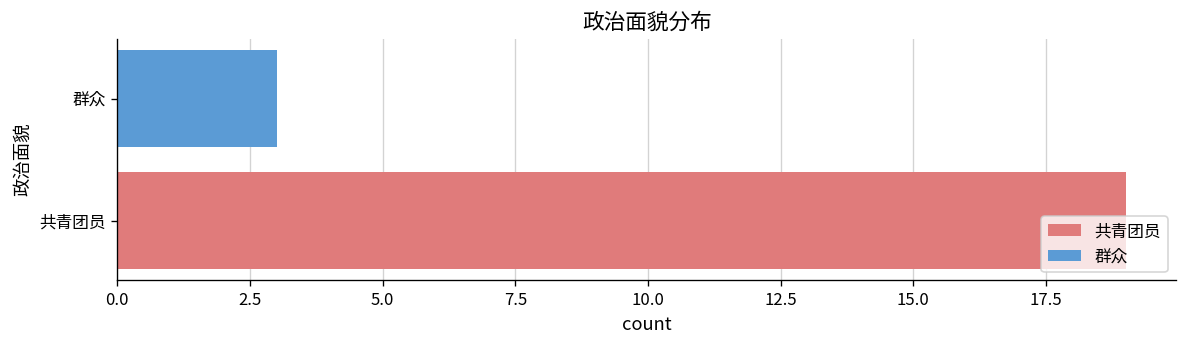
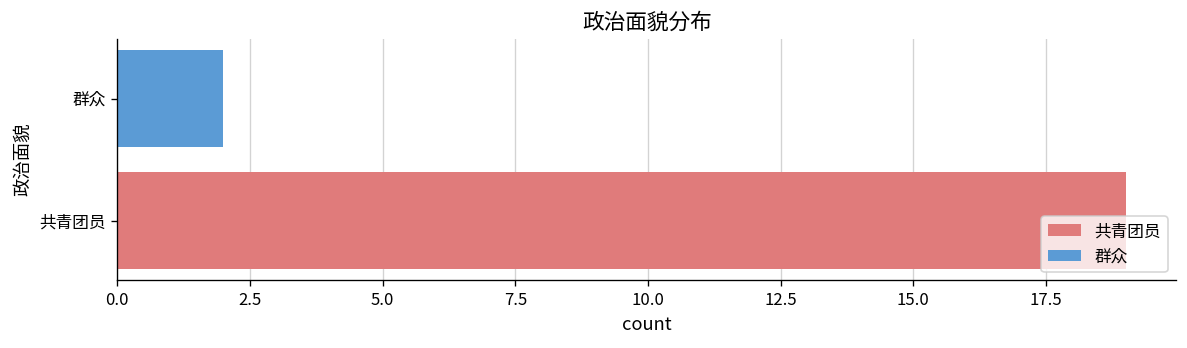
  {
-   "群众": 3
+   "群众": 2
  }
